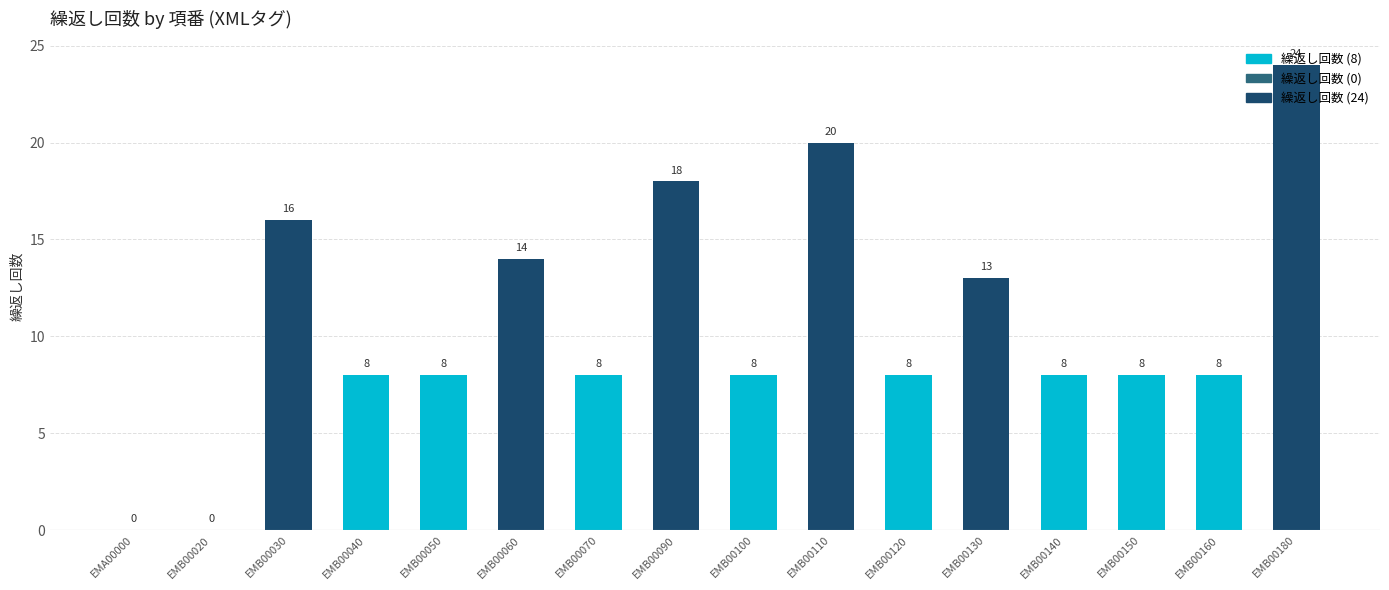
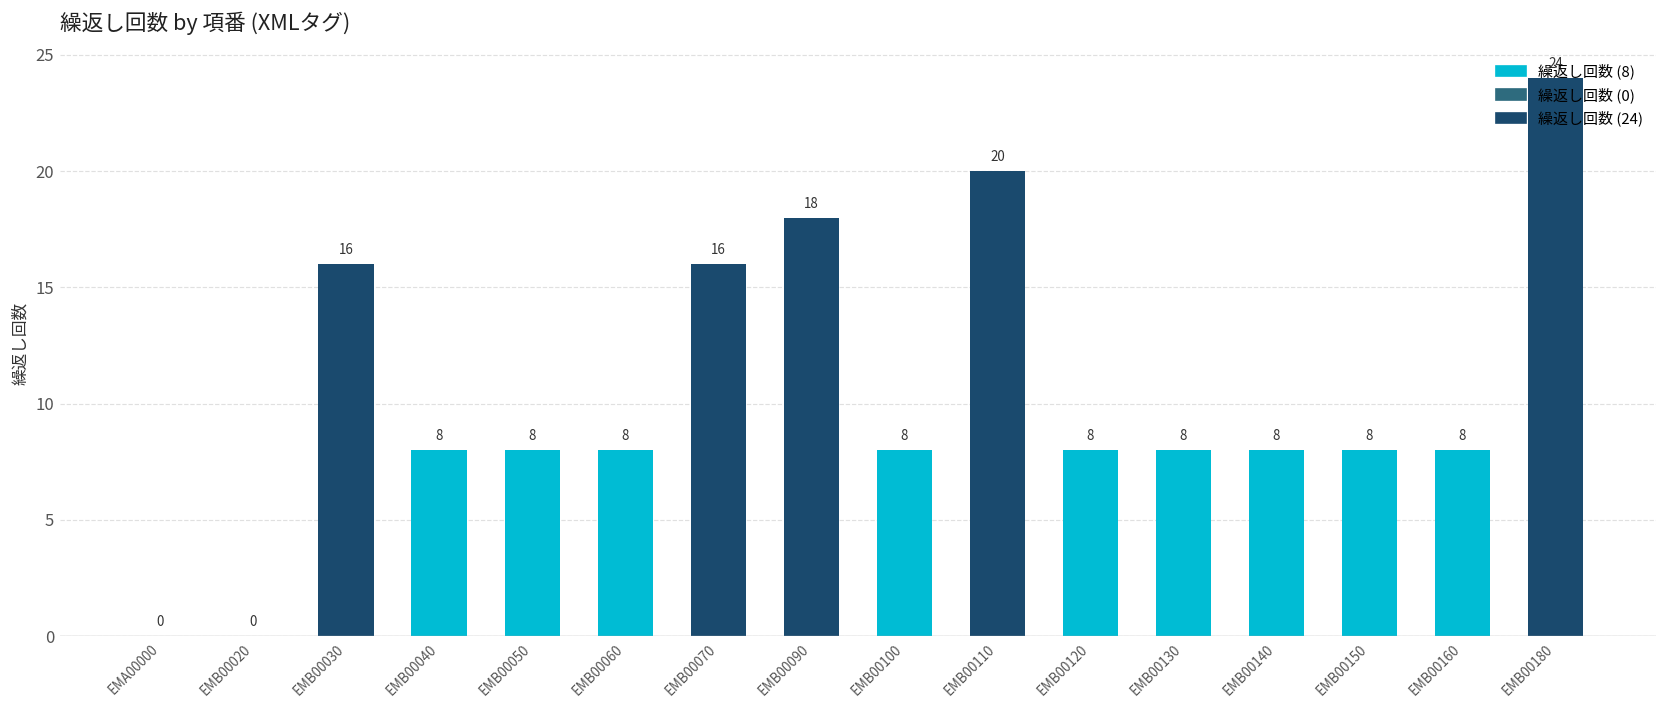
  {
    "EMA00000": 0,
    "EMB00020": 0,
    "EMB00030": 16,
    "EMB00040": 8,
    "EMB00050": 8,
-   "EMB00060": 14,
-   "EMB00070": 8,
+   "EMB00060": 8,
+   "EMB00070": 16,
    "EMB00090": 18,
    "EMB00100": 8,
    "EMB00110": 20,
    "EMB00120": 8,
-   "EMB00130": 13,
+   "EMB00130": 8,
    "EMB00140": 8,
    "EMB00150": 8,
    "EMB00160": 8,
    "EMB00180": 24
  }
